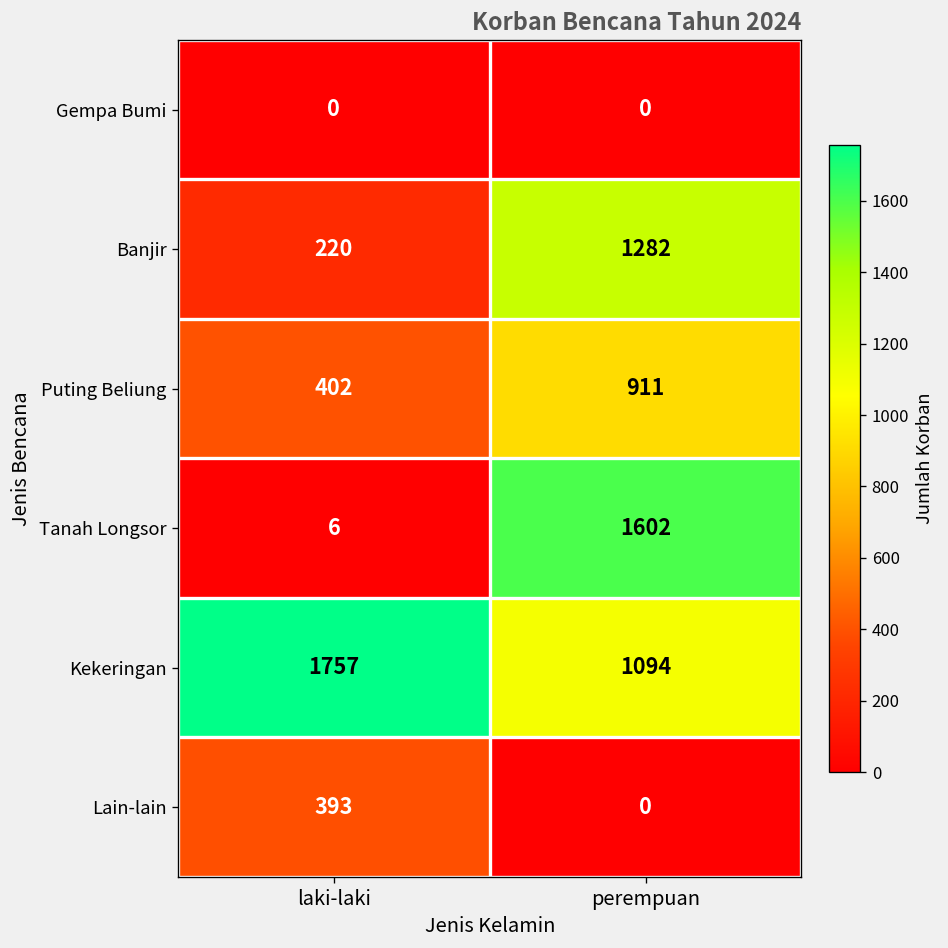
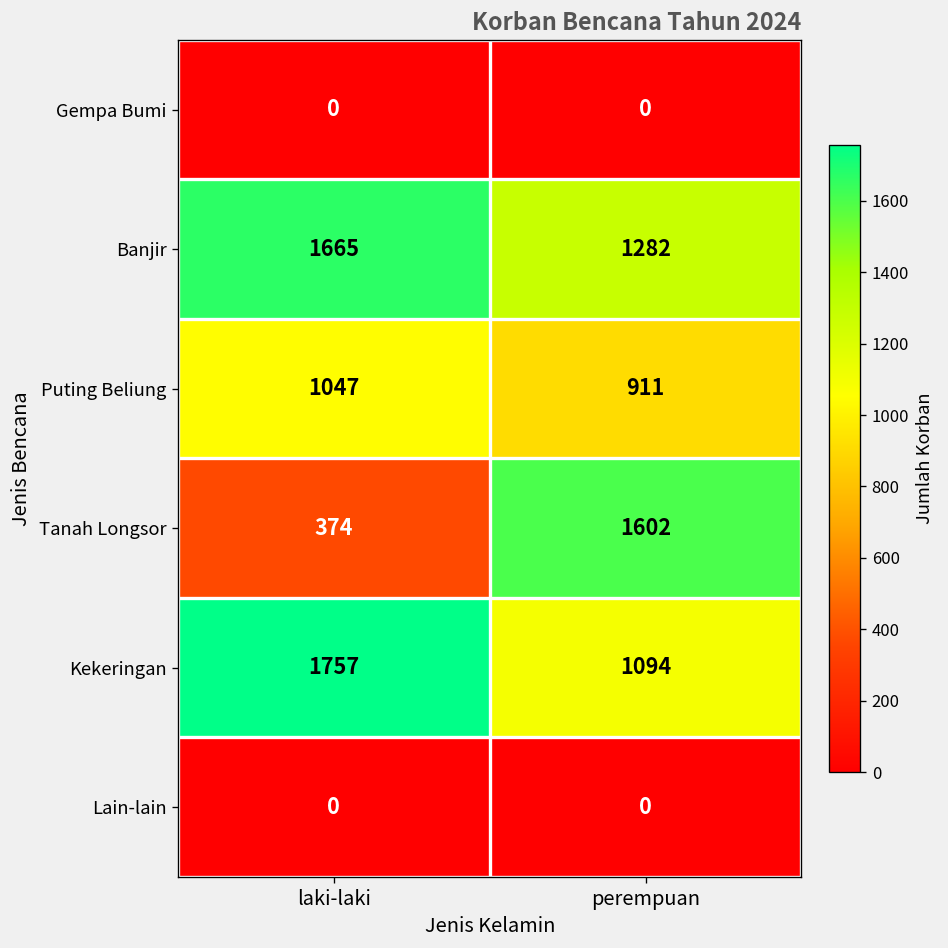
  {
    "Gempa Bumi": {
      "laki-laki": 0,
      "perempuan": 0
    },
    "Banjir": {
-     "laki-laki": 220,
+     "laki-laki": 1665,
      "perempuan": 1282
    },
    "Puting Beliung": {
-     "laki-laki": 402,
+     "laki-laki": 1047,
      "perempuan": 911
    },
    "Tanah Longsor": {
-     "laki-laki": 6,
+     "laki-laki": 374,
      "perempuan": 1602
    },
    "Kekeringan": {
      "laki-laki": 1757,
      "perempuan": 1094
    },
    "Lain-lain": {
-     "laki-laki": 393,
+     "laki-laki": 0,
      "perempuan": 0
    }
  }
